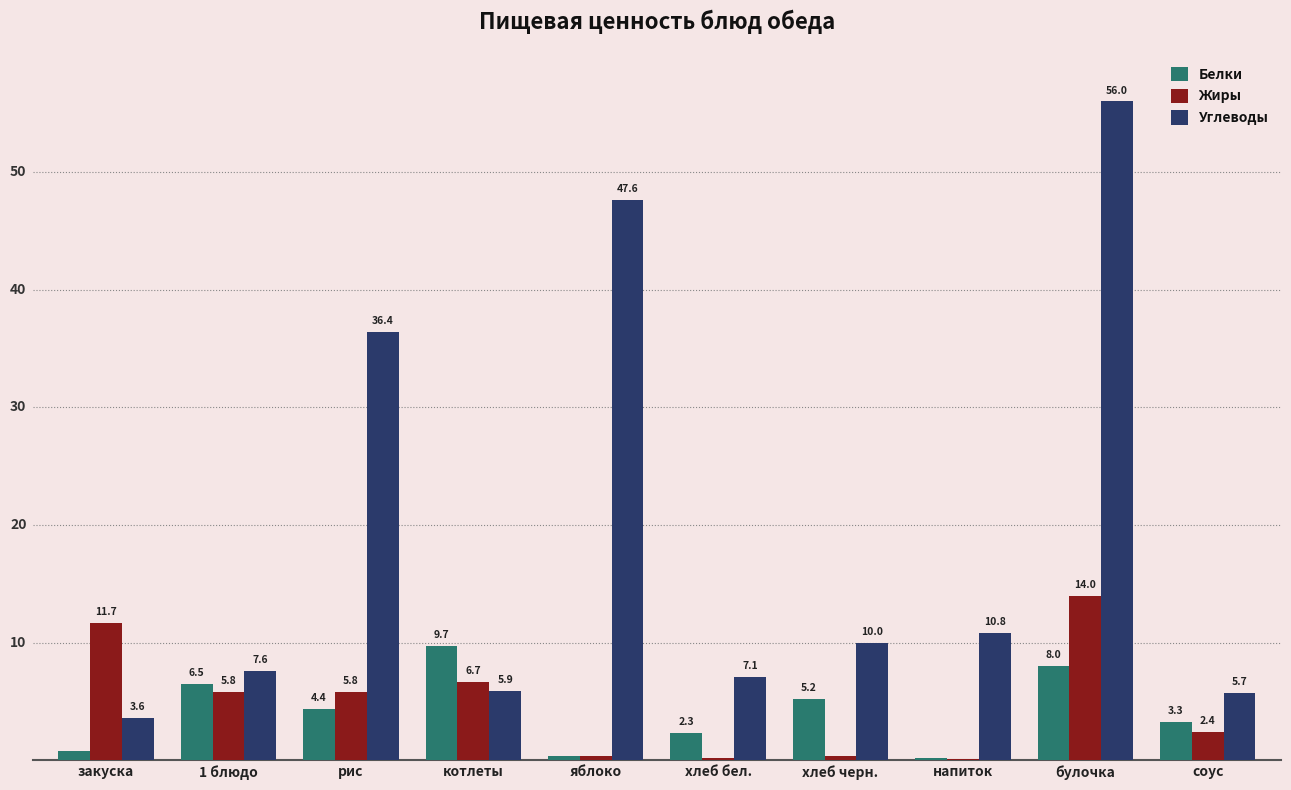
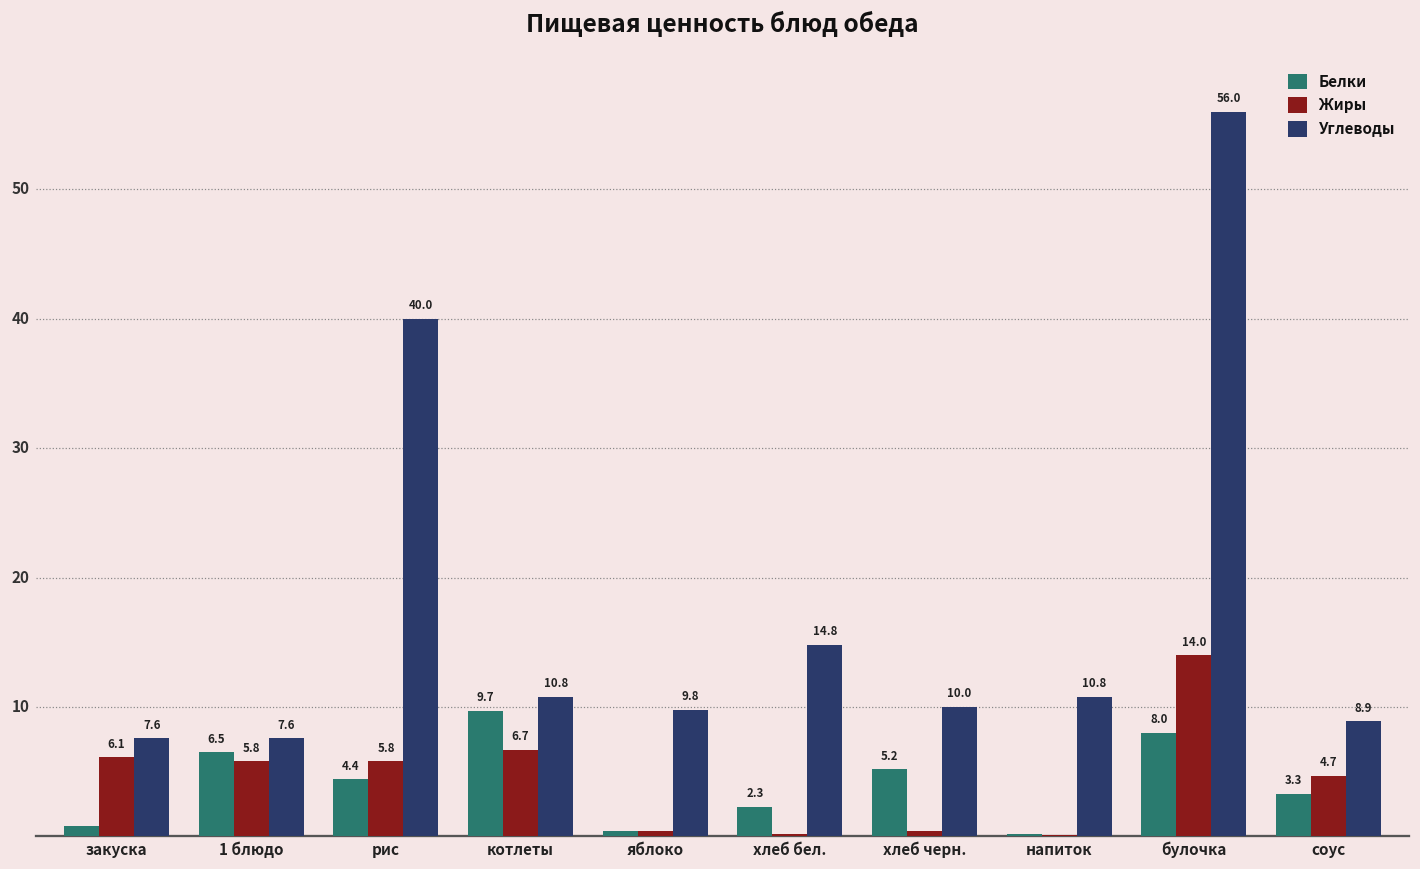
  {
    "Белки": {
      "1 блюдо": 6.5,
      "рис": 4.4,
      "котлеты": 9.7,
      "хлеб бел.": 2.3,
      "хлеб черн.": 5.2,
      "булочка": 8.0,
      "соус": 3.3
    },
    "Жиры": {
-     "закуска": 11.7,
+     "закуска": 6.1,
      "1 блюдо": 5.8,
      "рис": 5.8,
      "котлеты": 6.7,
      "булочка": 14.0,
-     "соус": 2.4
+     "соус": 4.7
    },
    "Углеводы": {
-     "закуска": 3.6,
+     "закуска": 7.6,
      "1 блюдо": 7.6,
-     "рис": 36.4,
-     "котлеты": 5.9,
-     "яблоко": 47.6,
-     "хлеб бел.": 7.1,
+     "рис": 40.0,
+     "котлеты": 10.8,
+     "яблоко": 9.8,
+     "хлеб бел.": 14.8,
      "хлеб черн.": 10.0,
      "напиток": 10.8,
      "булочка": 56.0,
-     "соус": 5.7
+     "соус": 8.9
    }
  }
